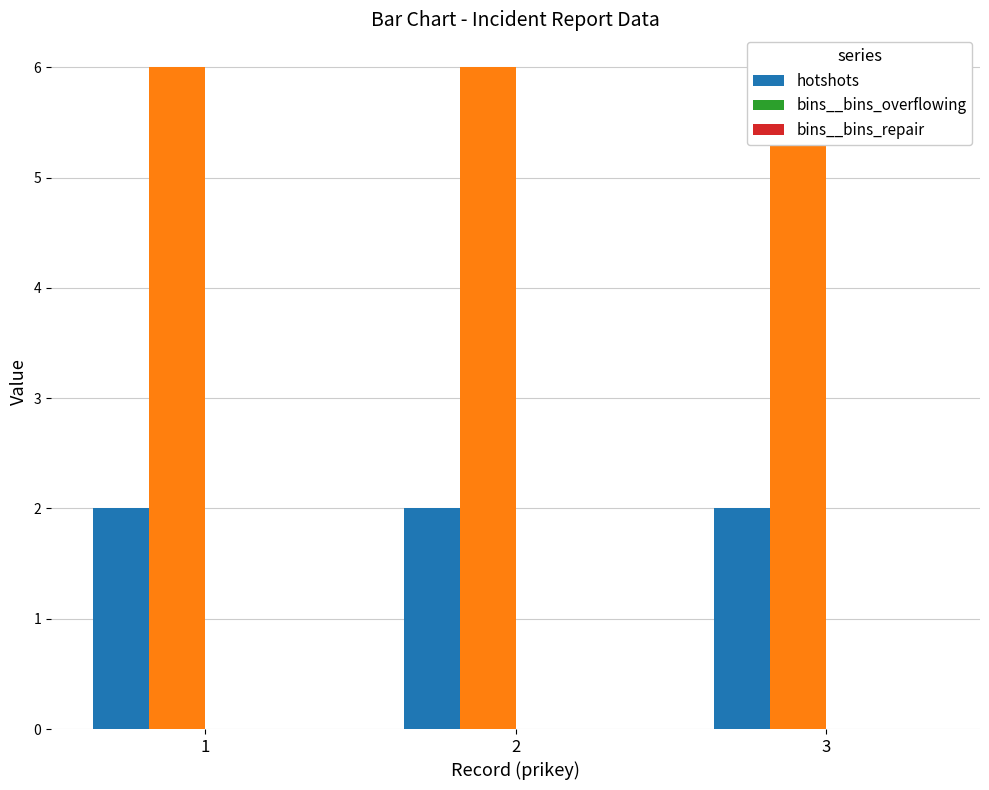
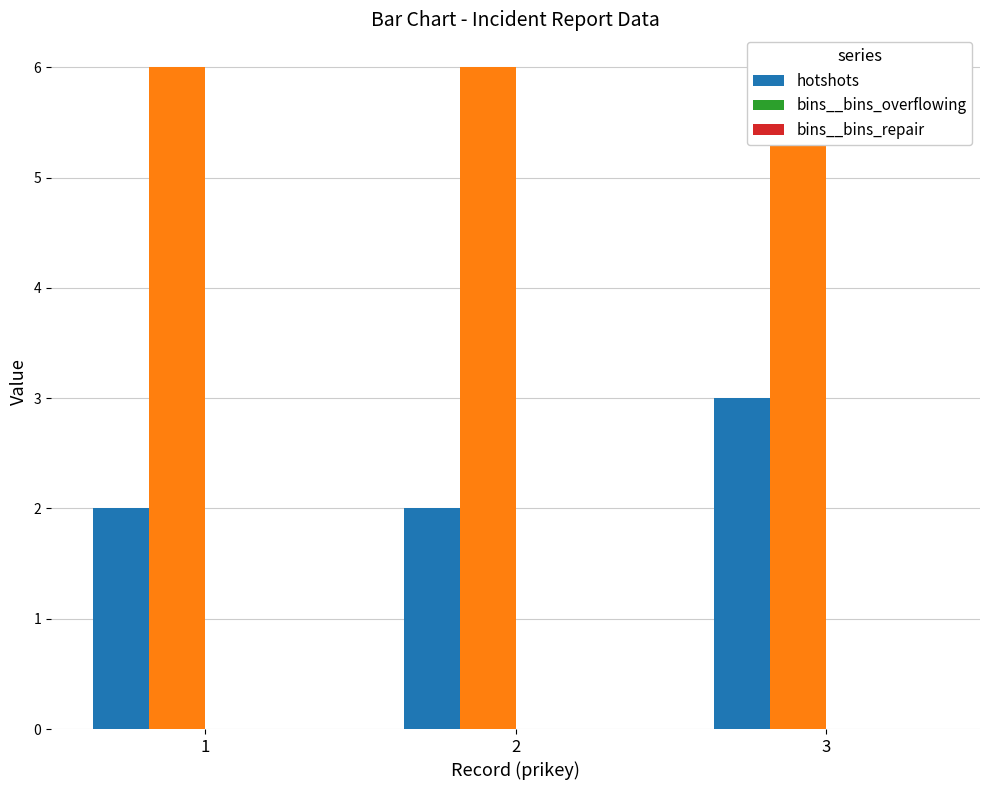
  {
    "hotshots": {
      "1": 2,
      "2": 2,
-     "3": 2
+     "3": 3
    },
    "bins__bins_overflowing": {
      "1": 0,
      "2": 0,
      "3": 0
    },
    "bins__bins_repair": {
      "1": 0,
      "2": 0,
      "3": 0
    }
  }
